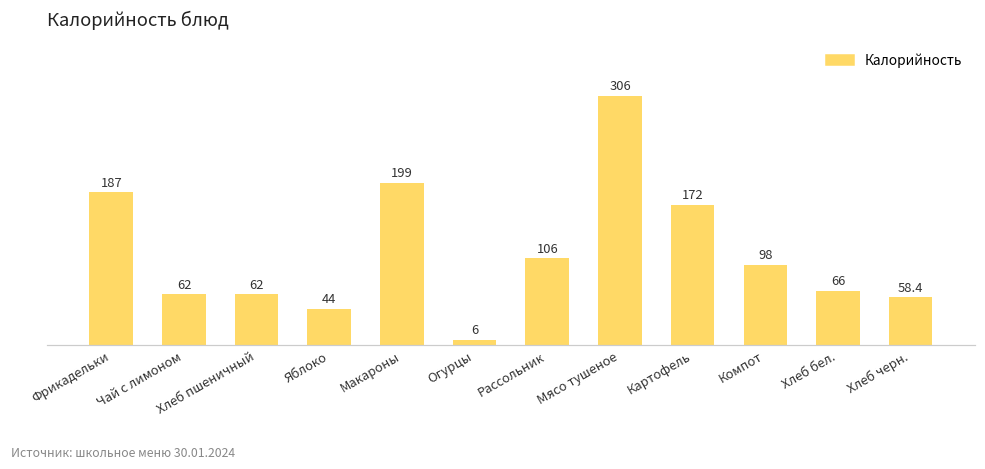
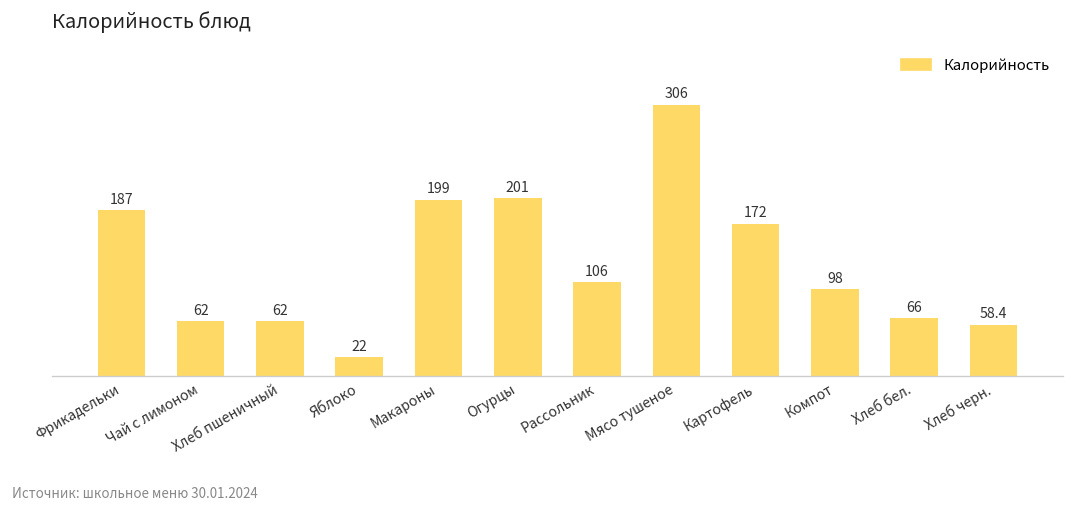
  {
    "Фрикадельки": 187,
    "Чай с лимоном": 62,
    "Хлеб пшеничный": 62,
-   "Яблоко": 44,
+   "Яблоко": 22,
    "Макароны": 199,
-   "Огурцы": 6,
+   "Огурцы": 201,
    "Рассольник": 106,
    "Мясо тушеное": 306,
    "Картофель": 172,
    "Компот": 98,
    "Хлеб бел.": 66,
    "Хлеб черн.": 58.4
  }
